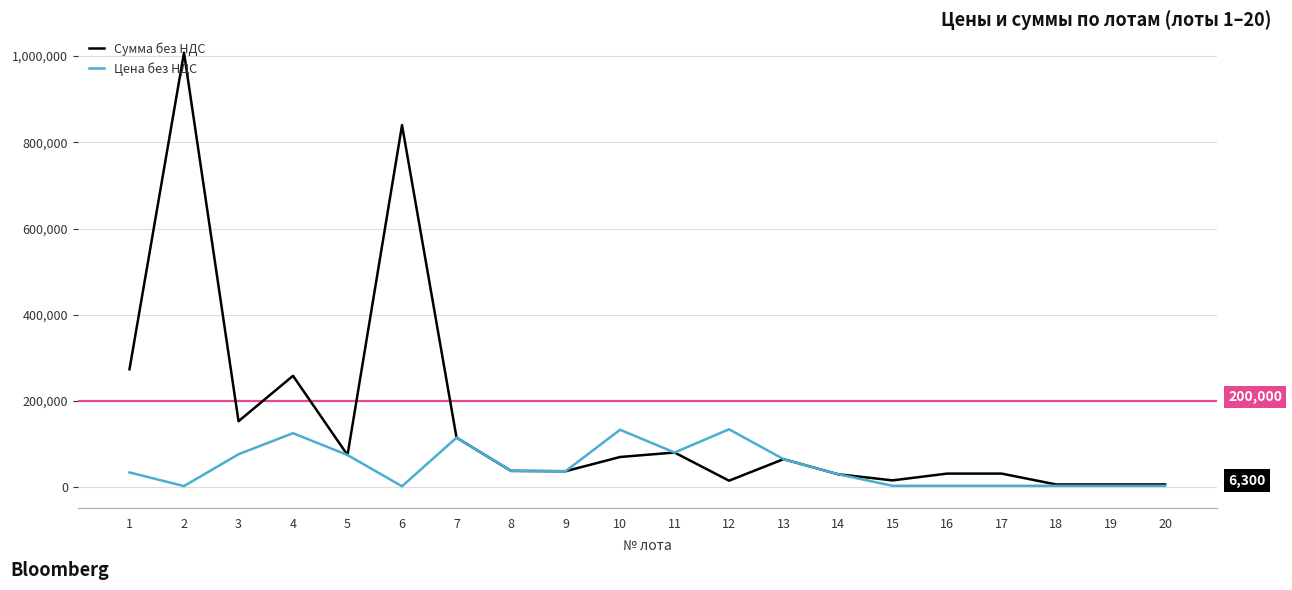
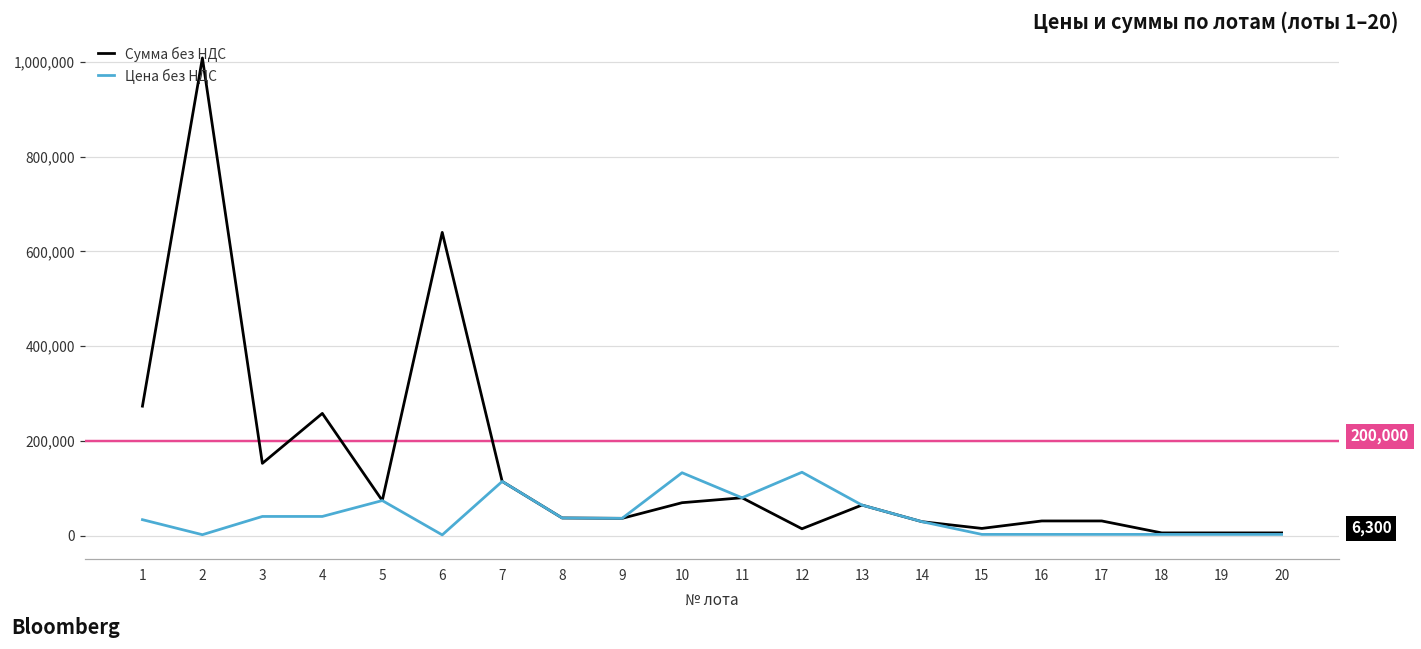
  {
    "Сумма без НДС": {
      "1": "270,000",
      "2": "1,010,000",
      "3": "150,000",
      "4": "260,000",
-     "6": "840,000",
+     "6": "640,000",
      "10": "70,000",
      "12": "20,000",
      "15": "20,000",
      "16": "30,000",
      "17": "30,000"
    },
    "Цена без НДС": {
      "1": "30,000",
      "2": "0",
-     "3": "80,000",
-     "4": "130,000",
+     "3": "40,000",
+     "4": "40,000",
      "6": "0",
      "10": "130,000",
      "12": "130,000",
      "15": "0",
      "16": "0",
      "17": "0"
    }
  }
